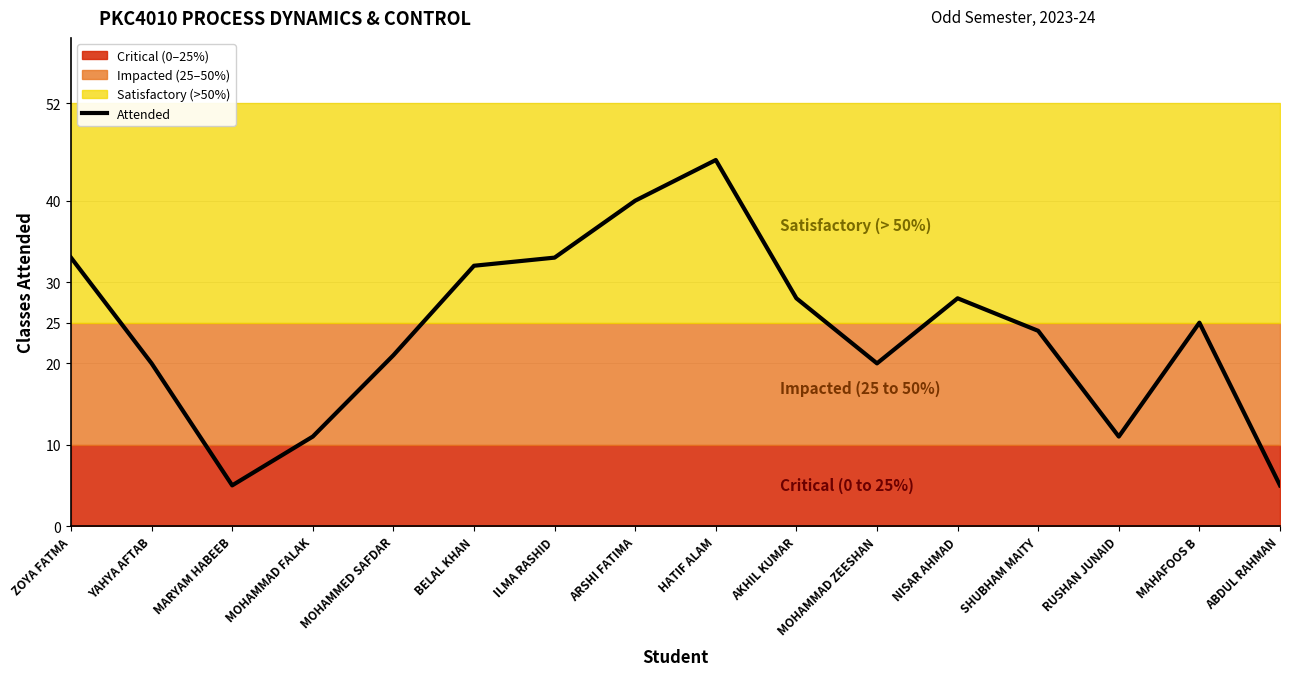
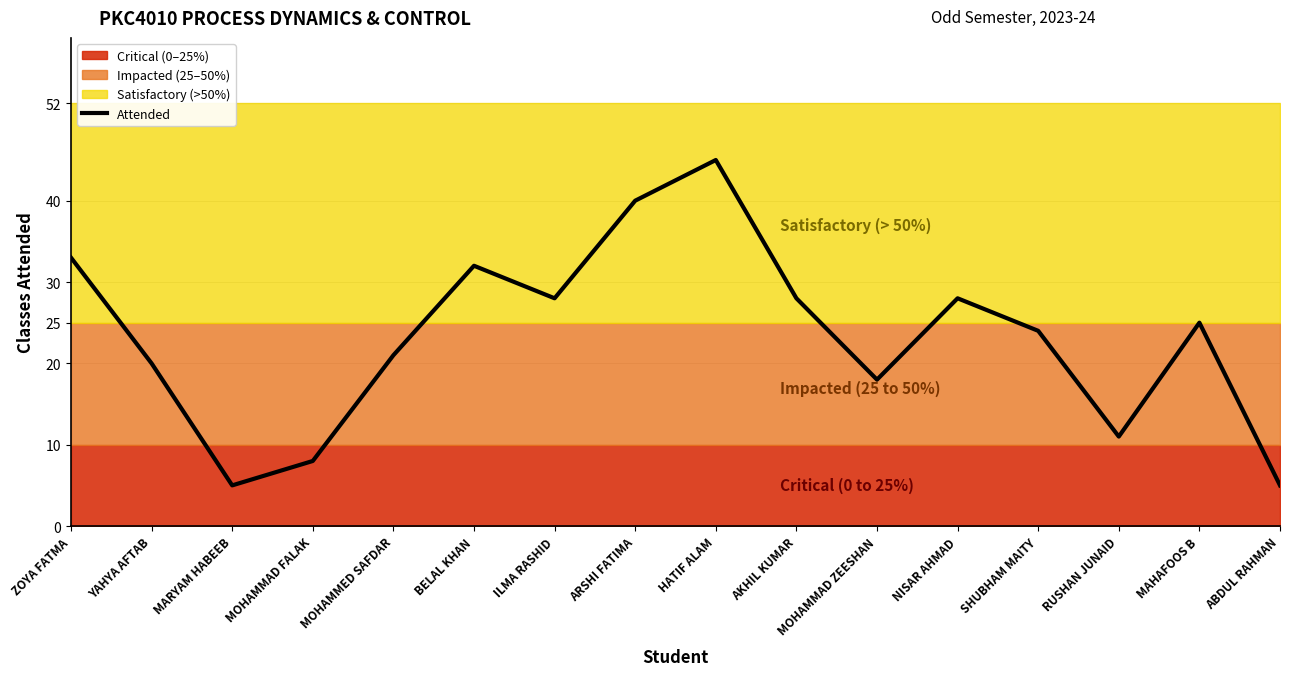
  {
    "Attended": {
      "ZOYA FATMA": 33,
      "YAHYA AFTAB": 20,
      "MARYAM HABEEB": 5,
-     "MOHAMMAD FALAK": 11,
+     "MOHAMMAD FALAK": 8,
      "MOHAMMED SAFDAR": 21,
      "BELAL KHAN": 32,
-     "ILMA RASHID": 33,
+     "ILMA RASHID": 28,
      "ARSHI FATIMA": 40,
      "HATIF ALAM": 45,
      "AKHIL KUMAR": 28,
-     "MOHAMMAD ZEESHAN": 20,
+     "MOHAMMAD ZEESHAN": 18,
      "NISAR AHMAD": 28,
      "SHUBHAM MAITY": 24,
      "RUSHAN JUNAID": 11,
      "ABDUL RAHMAN": 5
    }
  }
